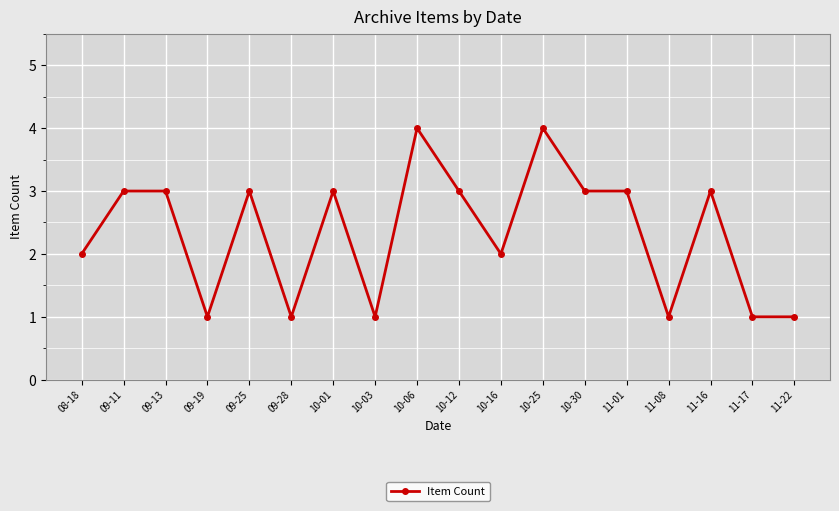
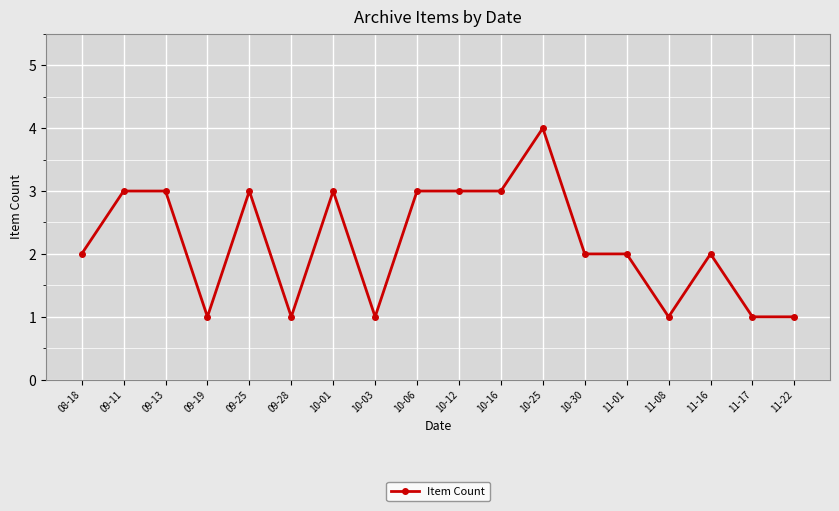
  {
    "08-18": 2,
    "09-11": 3,
    "09-13": 3,
    "09-19": 1,
    "09-25": 3,
    "09-28": 1,
    "10-01": 3,
    "10-03": 1,
-   "10-06": 4,
+   "10-06": 3,
    "10-12": 3,
-   "10-16": 2,
+   "10-16": 3,
    "10-25": 4,
-   "10-30": 3,
-   "11-01": 3,
+   "10-30": 2,
+   "11-01": 2,
    "11-08": 1,
-   "11-16": 3,
+   "11-16": 2,
    "11-17": 1,
    "11-22": 1
  }
